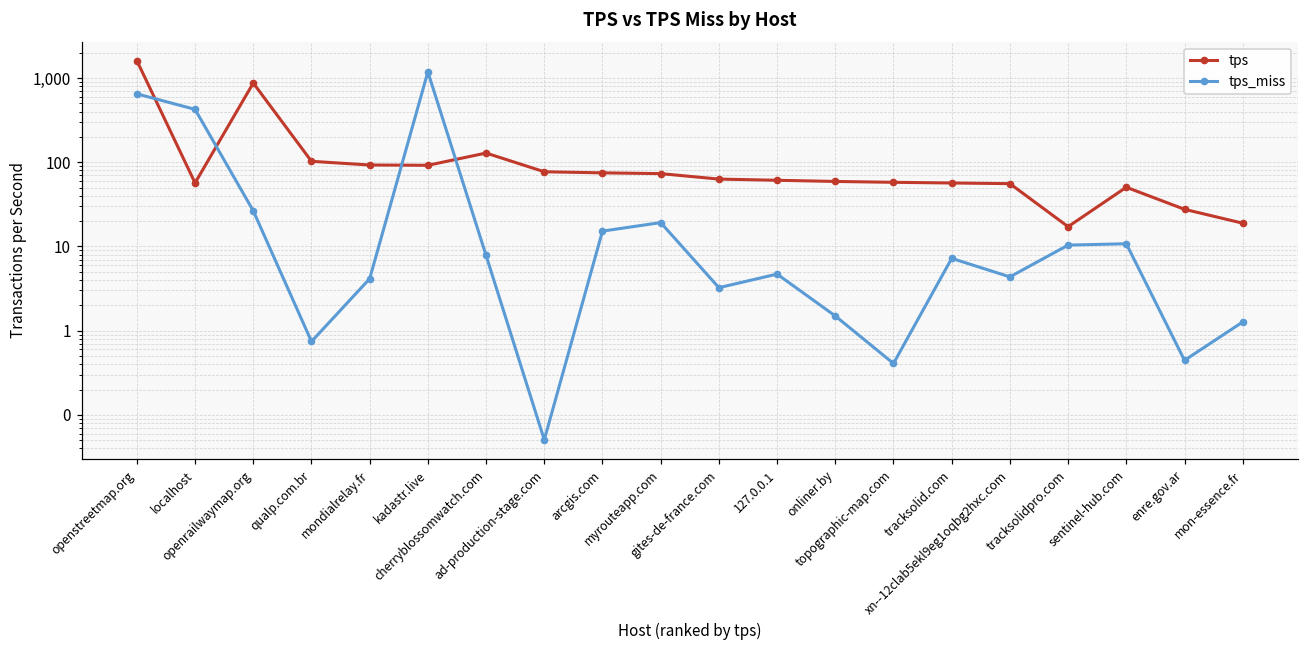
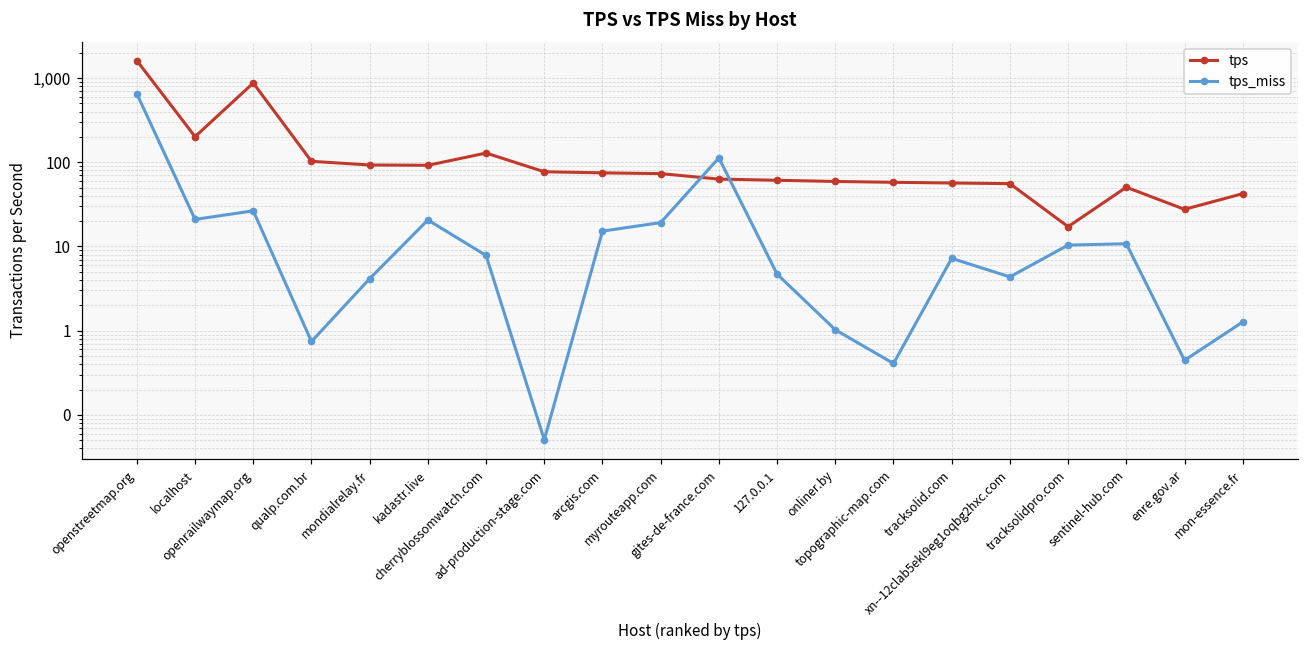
  {
    "tps": {
      "openstreetmap.org": "1,600",
-     "localhost": "60",
+     "localhost": "200",
      "openrailwaymap.org": "900",
      "qualp.com.br": "100",
      "mondialrelay.fr": "90",
      "kadastr.live": "90",
      "cherryblossomwatch.com": "130",
      "ad-production-stage.com": "80",
      "arcgis.com": "70",
      "myrouteapp.com": "70",
      "gites-de-france.com": "60",
      "127.0.0.1": "60",
      "onliner.by": "60",
      "topographic-map.com": "60",
      "tracksolid.com": "60",
      "xn--12clab5ekl9eg1oqbg2hxc.com": "60",
      "tracksolidpro.com": "17",
      "sentinel-hub.com": "50",
      "enre.gov.ar": "28",
-     "mon-essence.fr": "19"
+     "mon-essence.fr": "40"
    },
    "tps_miss": {
      "openstreetmap.org": "700",
-     "localhost": "400",
+     "localhost": "21",
      "openrailwaymap.org": "27",
      "qualp.com.br": "0.7",
      "mondialrelay.fr": "4",
-     "kadastr.live": "1,200",
+     "kadastr.live": "21",
      "cherryblossomwatch.com": "8",
      "ad-production-stage.com": "0.05",
      "arcgis.com": "15",
      "myrouteapp.com": "19",
-     "gites-de-france.com": "3.2",
+     "gites-de-france.com": "110",
      "127.0.0.1": "5",
-     "onliner.by": "1.5",
+     "onliner.by": "1.0",
      "topographic-map.com": "0.4",
      "tracksolid.com": "7",
      "xn--12clab5ekl9eg1oqbg2hxc.com": "4",
      "tracksolidpro.com": "10",
      "sentinel-hub.com": "11",
      "enre.gov.ar": "0.4",
      "mon-essence.fr": "1.3"
    }
  }
